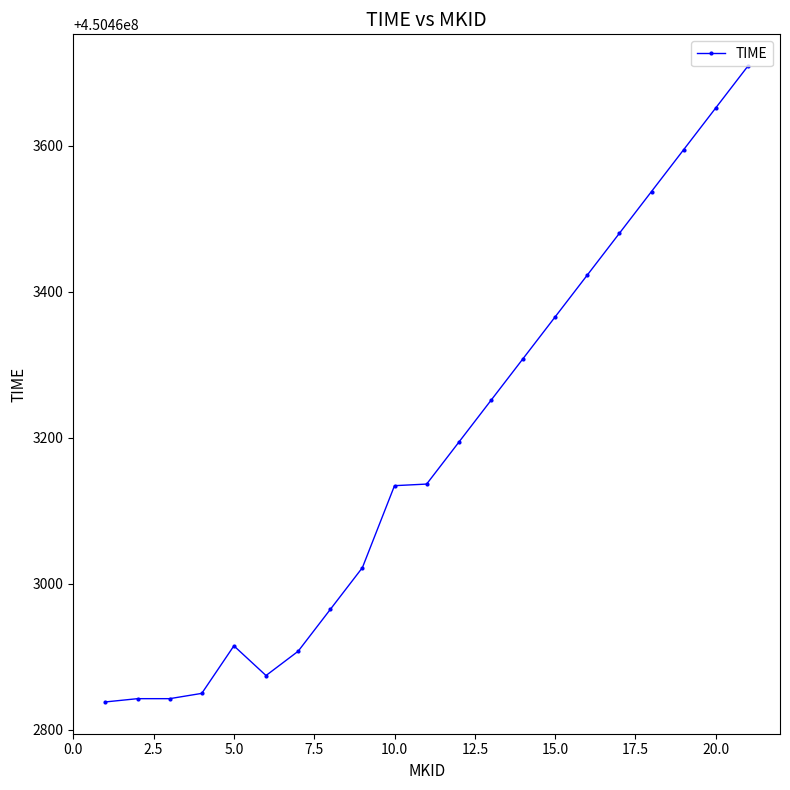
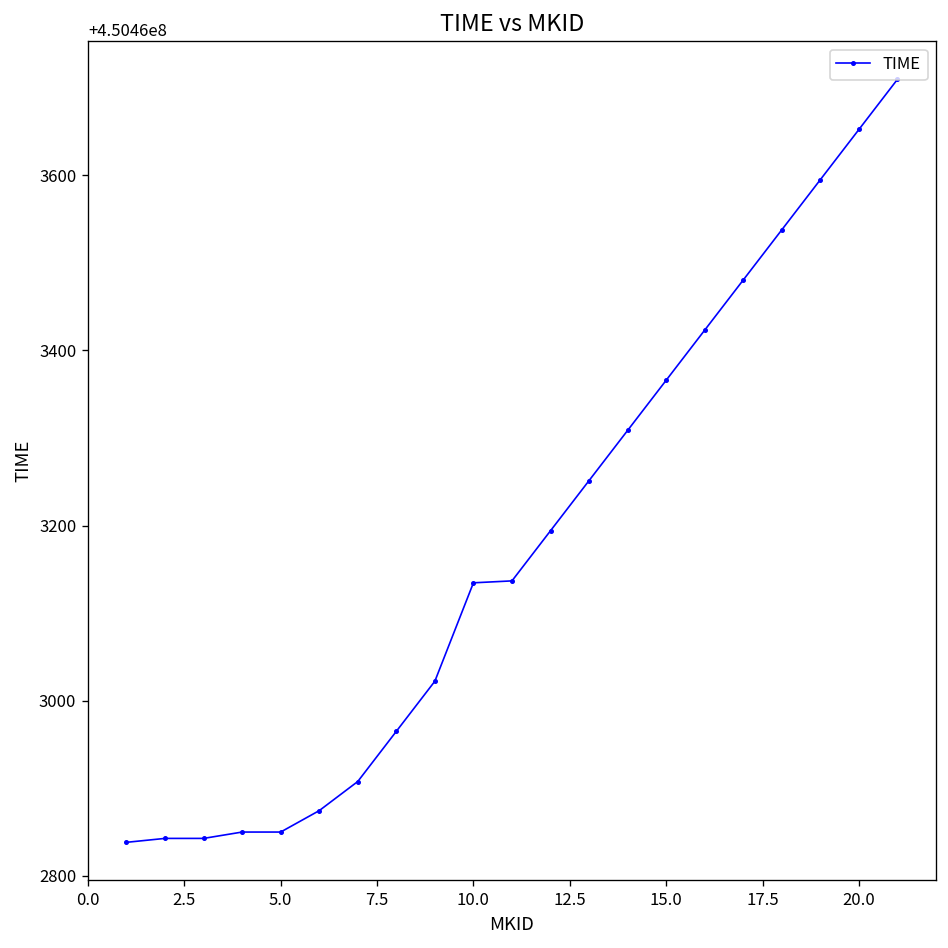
  {
-   "5.0": 450462920,
+   "5.0": 450462850,
    "10.0": 450463130,
    "15.0": 450463370,
    "20.0": 450463650
  }
